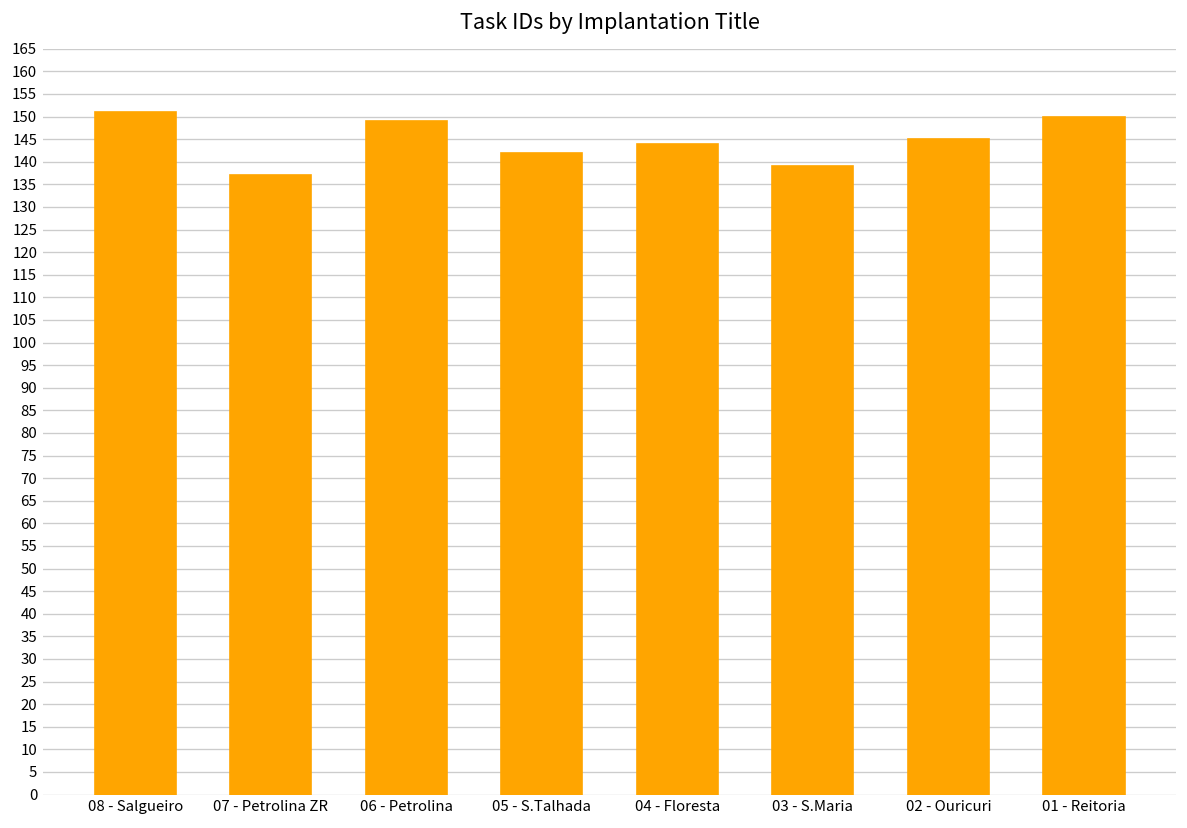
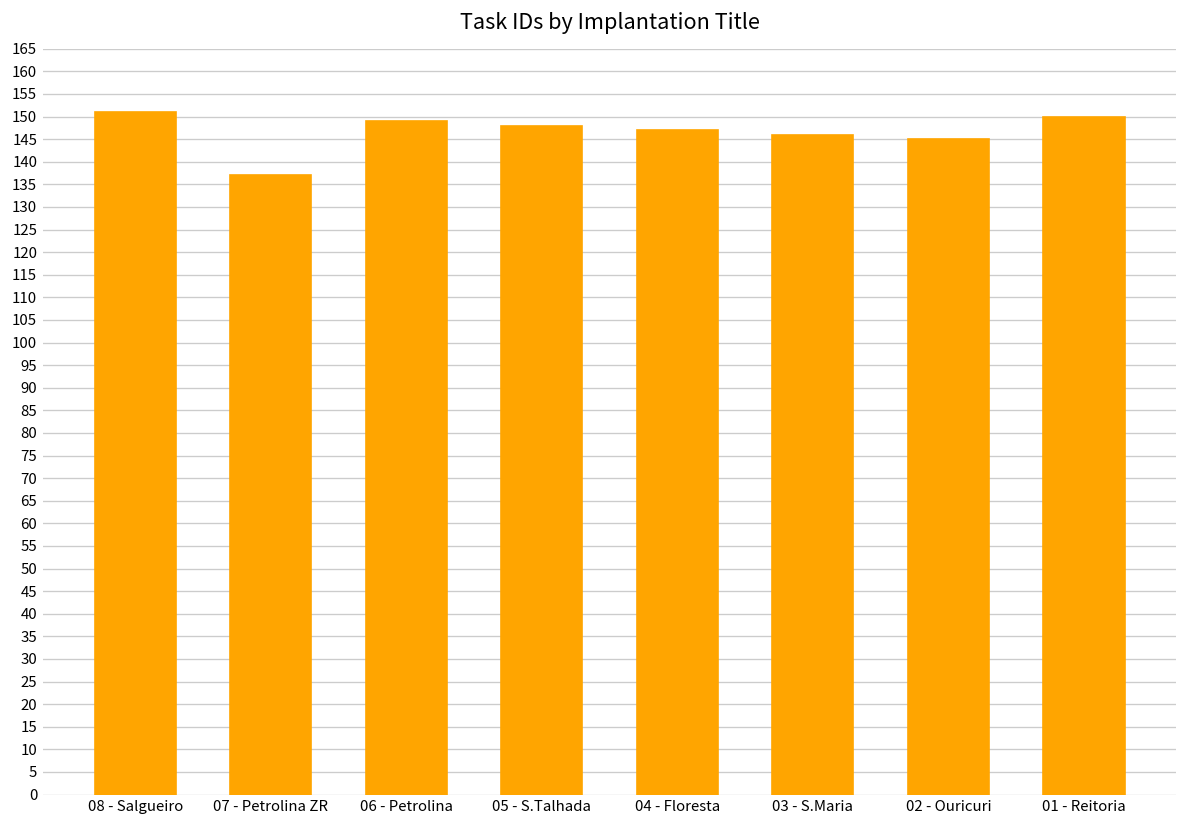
  {
    "08 - Salgueiro": 151,
    "07 - Petrolina ZR": 137,
    "06 - Petrolina": 149,
-   "05 - S.Talhada": 142,
-   "04 - Floresta": 144,
-   "03 - S.Maria": 139,
+   "05 - S.Talhada": 148,
+   "04 - Floresta": 147,
+   "03 - S.Maria": 146,
    "02 - Ouricuri": 145,
    "01 - Reitoria": 150
  }
